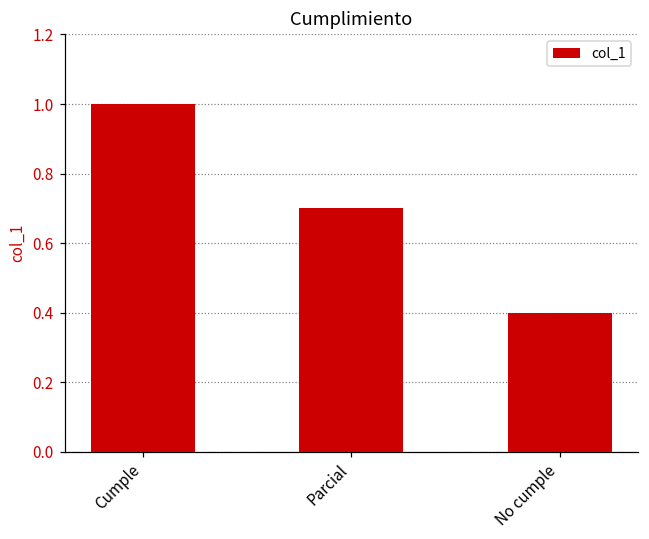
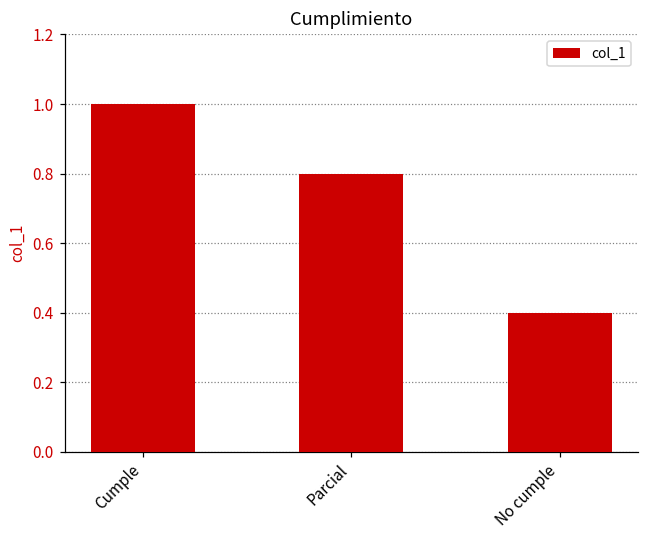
  {
    "Cumple": 1.0,
-   "Parcial": 0.7,
+   "Parcial": 0.8,
    "No cumple": 0.4
  }
